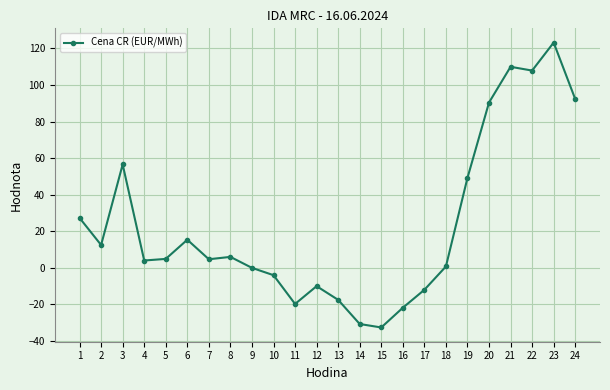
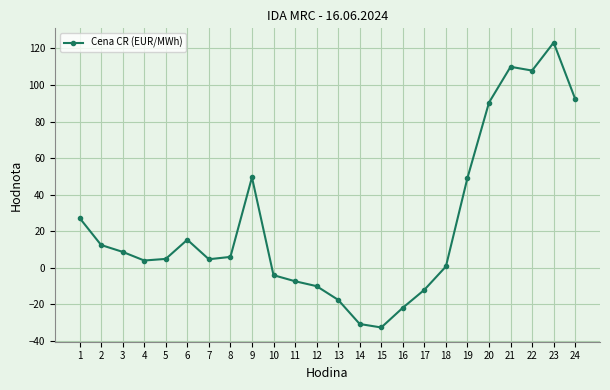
  {
    "1": 27,
    "2": 13,
-   "3": 57,
+   "3": 9,
    "4": 4,
    "5": 5,
    "6": 15,
    "7": 5,
    "8": 6,
-   "9": 0,
+   "9": 50,
    "10": -4,
-   "11": -20,
+   "11": -7,
    "12": -10,
    "13": -18,
    "14": -31,
    "15": -33,
    "16": -22,
    "17": -12,
    "18": 1,
    "19": 49,
    "20": 90,
    "21": 110,
    "22": 108,
    "23": 123,
    "24": 92
  }
